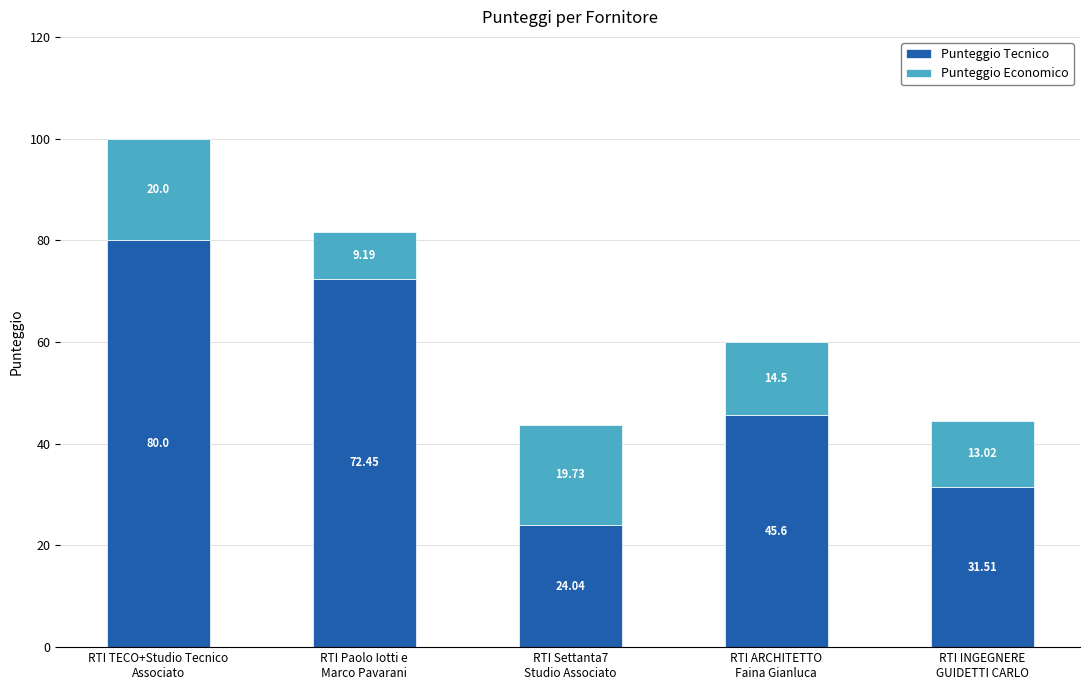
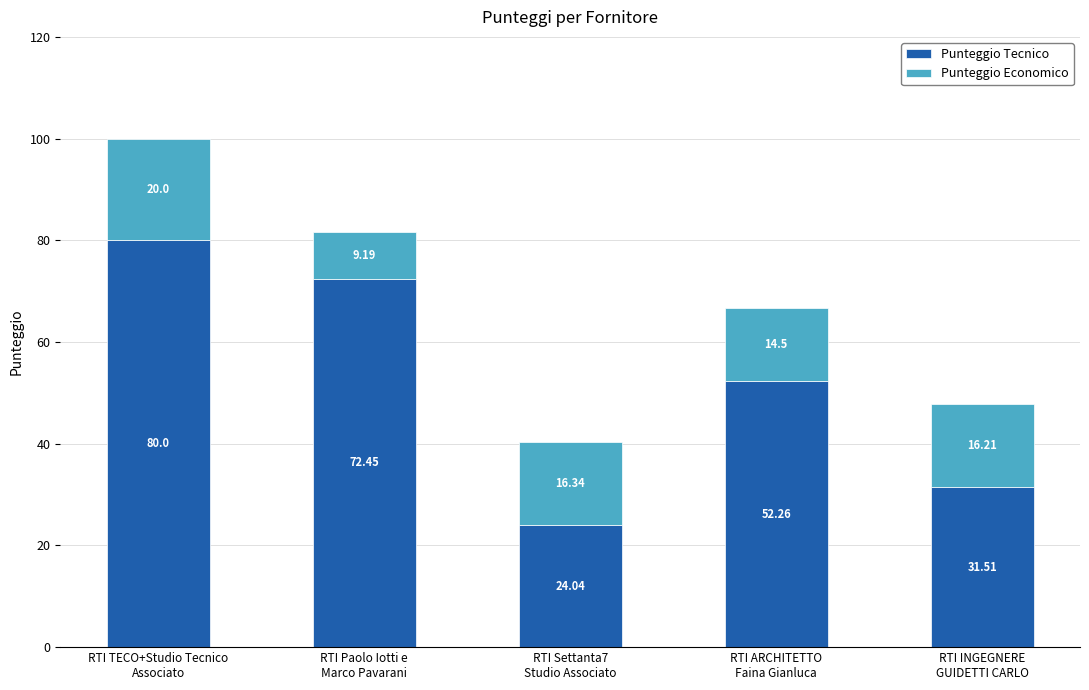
  {
    "Punteggio Tecnico": {
      "RTI TECO+Studio Tecnico Associato": 80.0,
      "RTI Paolo Iotti e Marco Pavarani": 72.45,
      "RTI Settanta7 Studio Associato": 24.04,
-     "RTI ARCHITETTO Faina Gianluca": 45.6,
+     "RTI ARCHITETTO Faina Gianluca": 52.26,
      "RTI INGEGNERE GUIDETTI CARLO": 31.51
    },
    "Punteggio Economico": {
      "RTI TECO+Studio Tecnico Associato": 20.0,
      "RTI Paolo Iotti e Marco Pavarani": 9.19,
-     "RTI Settanta7 Studio Associato": 19.73,
+     "RTI Settanta7 Studio Associato": 16.34,
      "RTI ARCHITETTO Faina Gianluca": 14.5,
-     "RTI INGEGNERE GUIDETTI CARLO": 13.02
+     "RTI INGEGNERE GUIDETTI CARLO": 16.21
    }
  }
